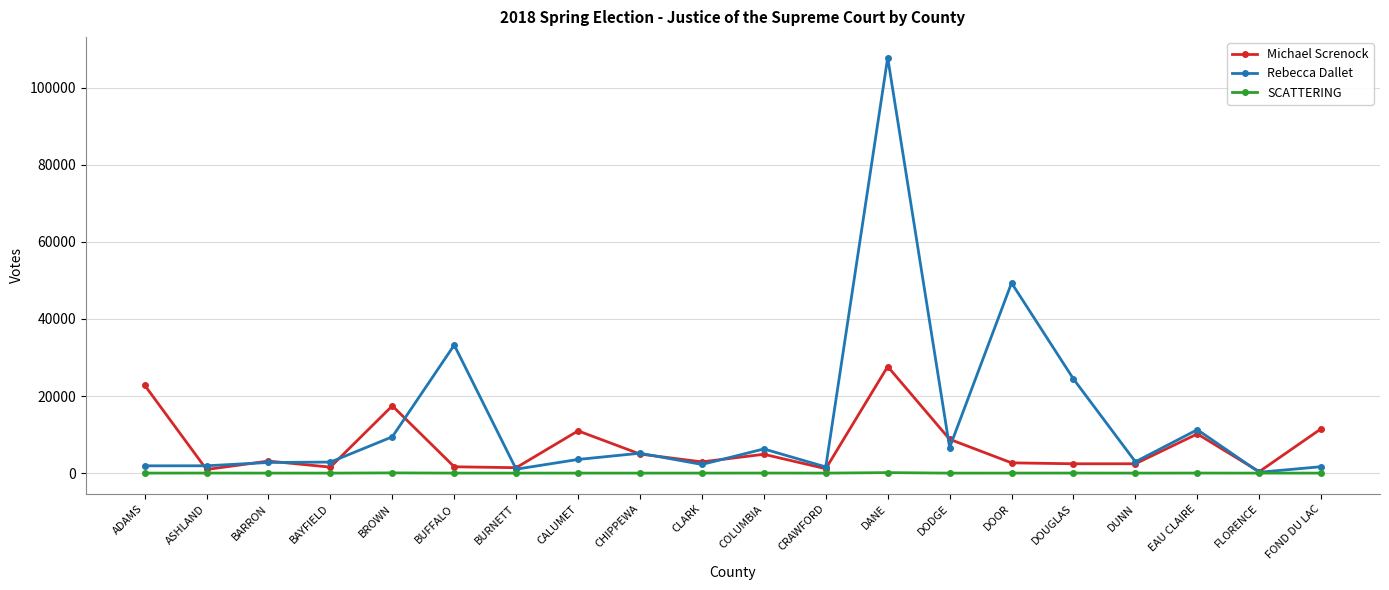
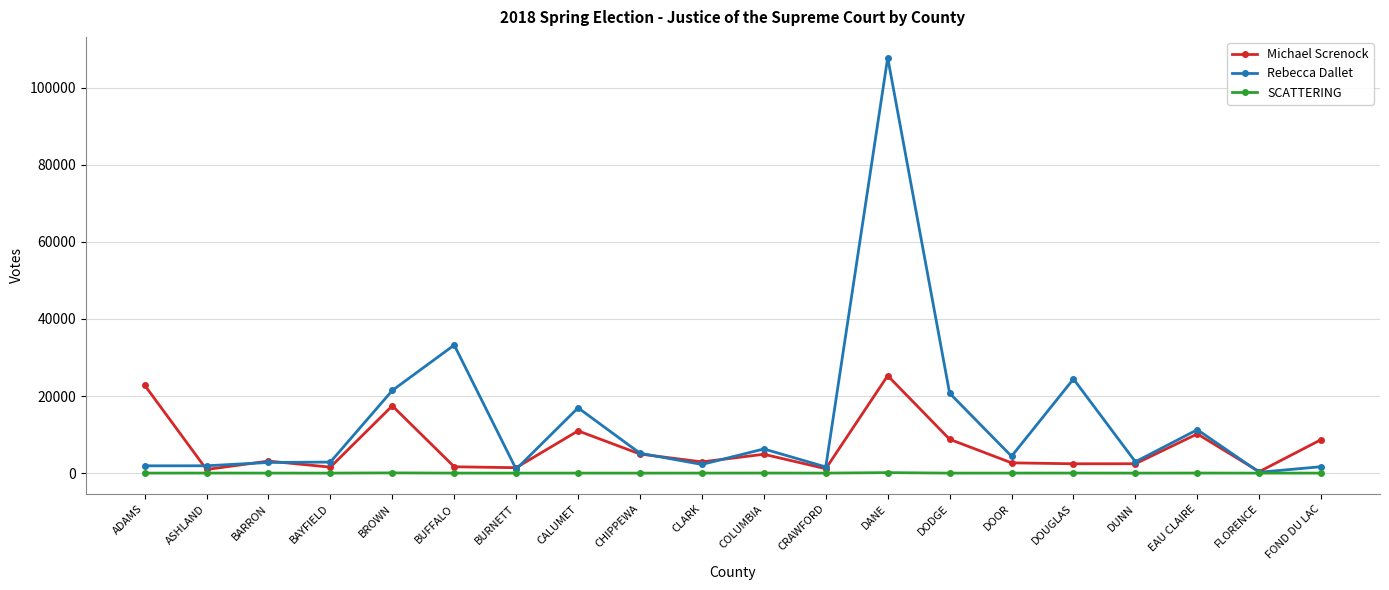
  {
    "Michael Screnock": {
      "ADAMS": 23000,
      "ASHLAND": 1000,
      "BAYFIELD": 2000,
      "BROWN": 17000,
      "BUFFALO": 2000,
      "CALUMET": 11000,
      "CLARK": 3000,
      "COLUMBIA": 5000,
-     "DANE": 28000,
+     "DANE": 25000,
      "DODGE": 9000,
      "DOOR": 3000,
      "DOUGLAS": 2000,
      "EAU CLAIRE": 10000,
-     "FOND DU LAC": 12000
+     "FOND DU LAC": 9000
    },
    "Rebecca Dallet": {
      "ADAMS": 2000,
      "ASHLAND": 2000,
      "BAYFIELD": 3000,
-     "BROWN": 9000,
+     "BROWN": 21000,
      "BUFFALO": 33000,
-     "CALUMET": 4000,
+     "CALUMET": 17000,
      "CLARK": 2000,
      "COLUMBIA": 6000,
      "DANE": 108000,
-     "DODGE": 7000,
-     "DOOR": 49000,
+     "DODGE": 21000,
+     "DOOR": 4000,
      "DOUGLAS": 24000,
      "EAU CLAIRE": 11000,
      "FOND DU LAC": 2000
    },
    "SCATTERING": {
      "ADAMS": 0,
      "ASHLAND": 0,
      "BARRON": 0,
      "BAYFIELD": 0,
      "BROWN": 0,
      "BUFFALO": 0,
      "BURNETT": 0,
      "CALUMET": 0,
      "CHIPPEWA": 0,
      "CLARK": 0,
      "COLUMBIA": 0,
      "CRAWFORD": 0,
      "DANE": 0,
      "DODGE": 0,
      "DOOR": 0,
      "DOUGLAS": 0,
      "DUNN": 0,
      "EAU CLAIRE": 0,
      "FOND DU LAC": 0
    }
  }
